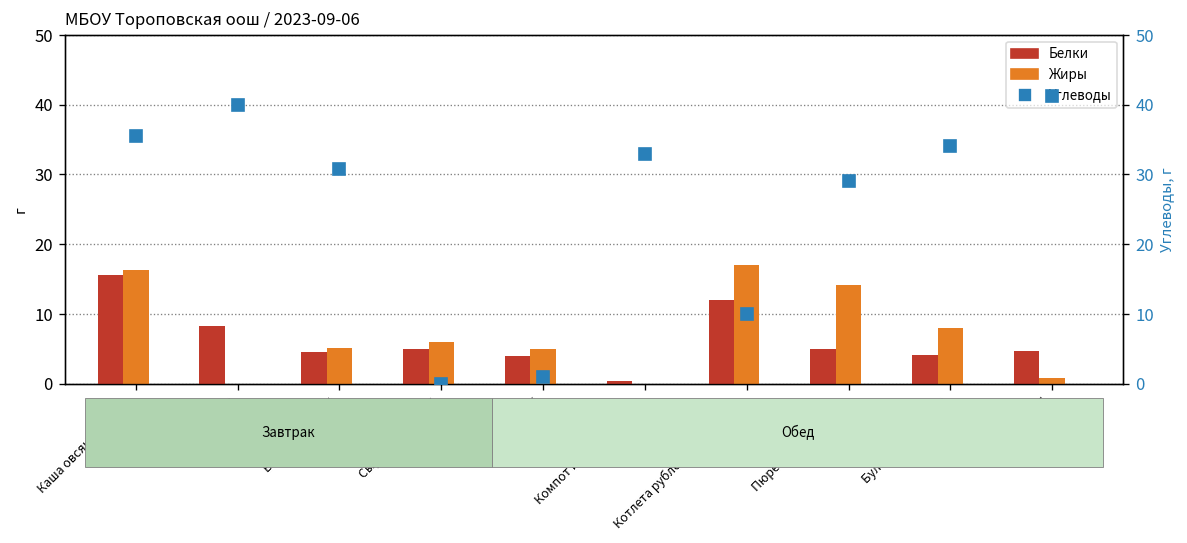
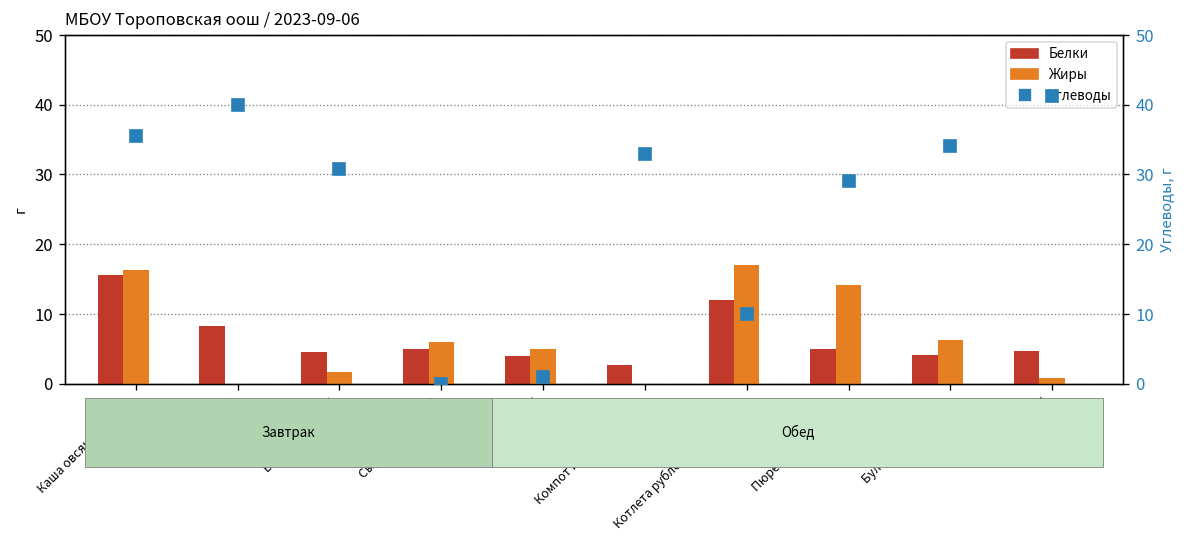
  {
    "Белки": {
      "Каша овсяная с м/сл.": 16,
      "Чай с сахаром": 8,
      "Батон нарезной": 5,
      "Сыр порционный": 5,
      "Огурец свежий": 4,
-     "Компот из сухофруктов": 0,
+     "Компот из сухофруктов": 3,
      "Котлета рубленная из птицы": 12,
      "Пюре картофельное": 5,
      "Булочка дорожная": 4,
      "Хлеб": 5
    },
    "Жиры": {
      "Каша овсяная с м/сл.": 16,
      "Чай с сахаром": 0,
-     "Батон нарезной": 5,
+     "Батон нарезной": 2,
      "Сыр порционный": 6,
      "Огурец свежий": 5,
      "Компот из сухофруктов": 0,
      "Котлета рубленная из птицы": 17,
      "Пюре картофельное": 14,
-     "Булочка дорожная": 8,
+     "Булочка дорожная": 6,
      "Хлеб": 1
    }
  }
